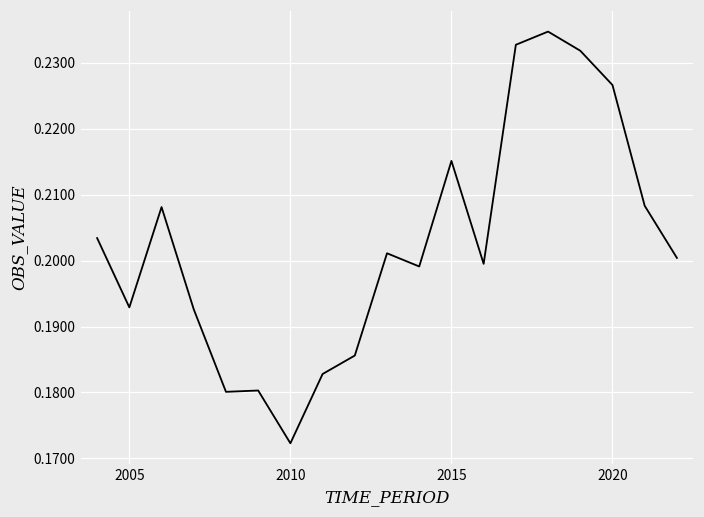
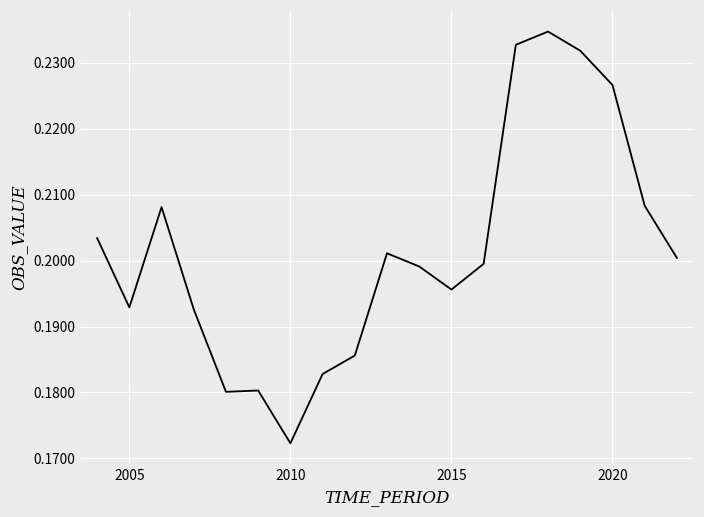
  {
    "2005": 0.193,
    "2010": 0.172,
-   "2015": 0.215,
+   "2015": 0.196,
    "2020": 0.227
  }
